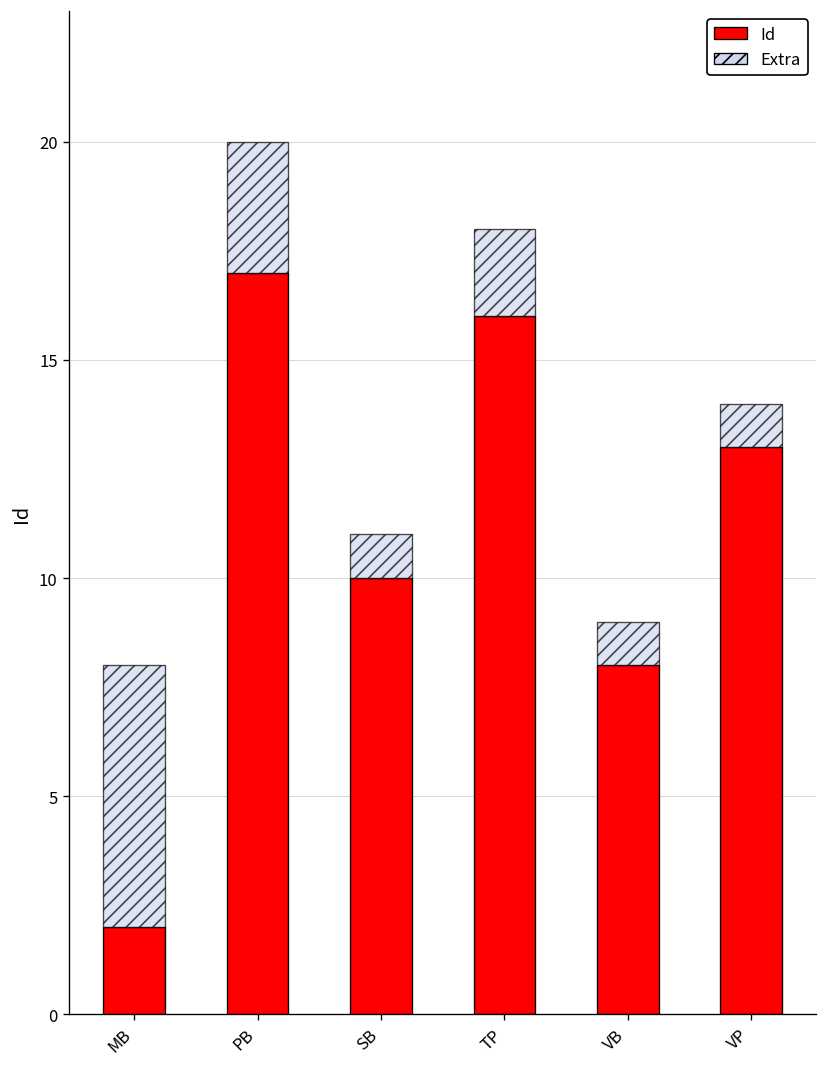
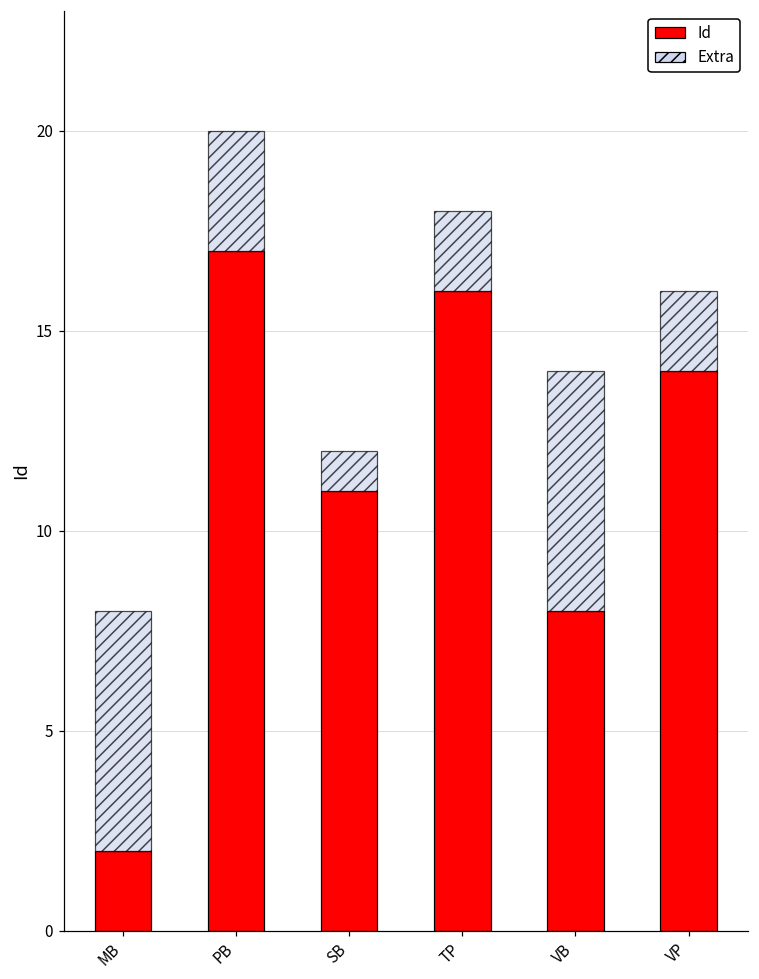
  {
    "Id": {
      "MB": 2,
      "PB": 17,
-     "SB": 10,
+     "SB": 11,
      "TP": 16,
      "VB": 8,
-     "VP": 13
+     "VP": 14
    },
    "Extra": {
      "MB": 6,
      "PB": 3,
      "SB": 1,
      "TP": 2,
-     "VB": 1,
-     "VP": 1
+     "VB": 6,
+     "VP": 2
    }
  }
